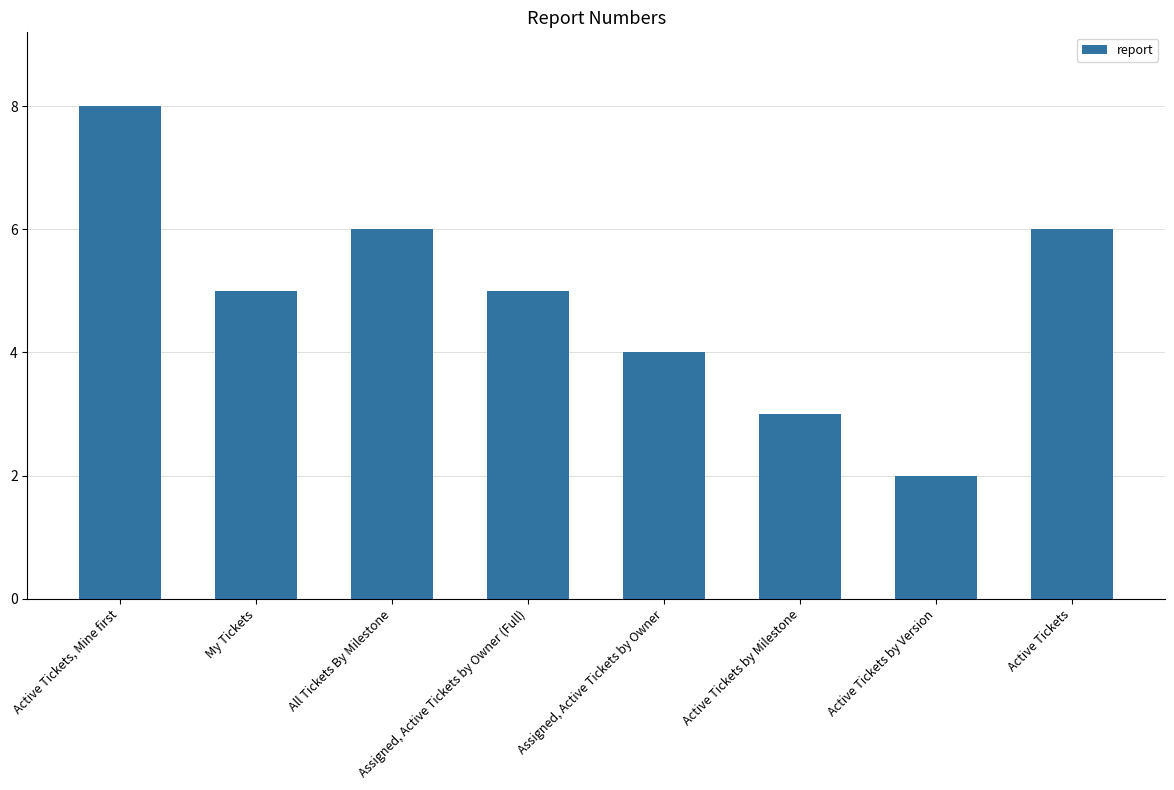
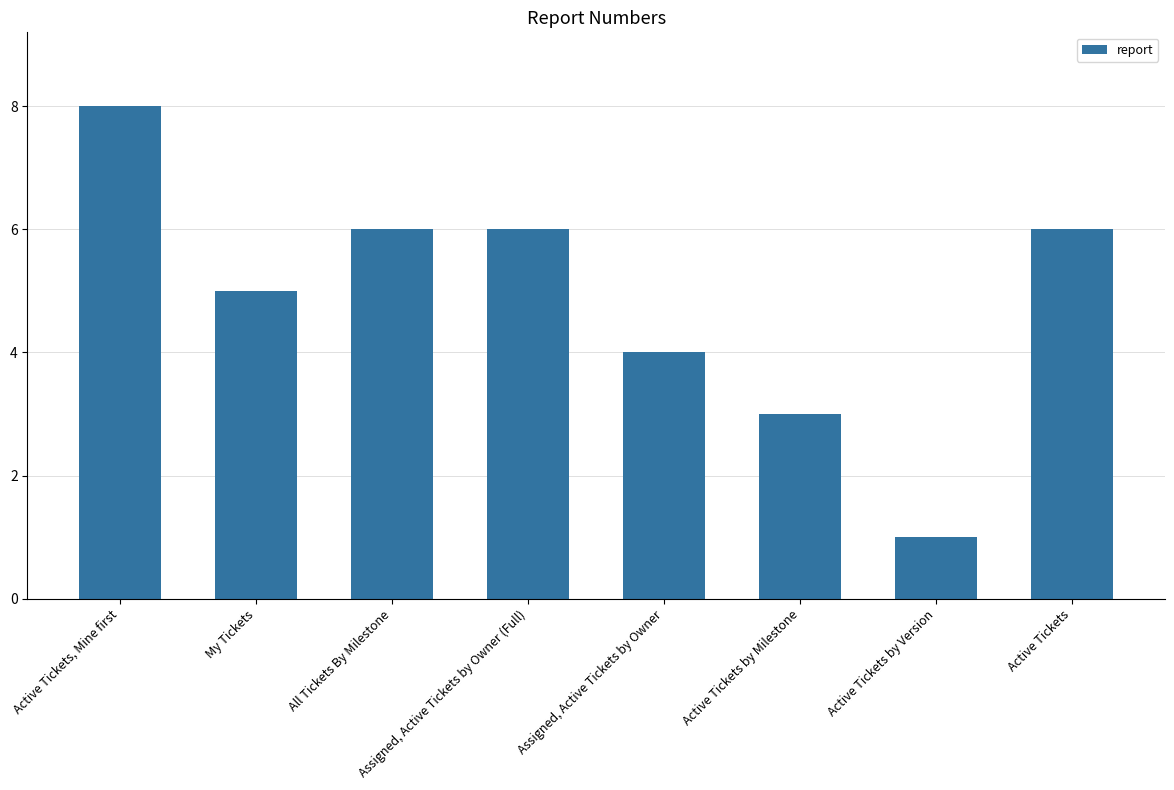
  {
    "Active Tickets, Mine first": 8,
    "My Tickets": 5,
    "All Tickets By Milestone": 6,
-   "Assigned, Active Tickets by Owner (Full)": 5,
+   "Assigned, Active Tickets by Owner (Full)": 6,
    "Assigned, Active Tickets by Owner": 4,
    "Active Tickets by Milestone": 3,
-   "Active Tickets by Version": 2,
+   "Active Tickets by Version": 1,
    "Active Tickets": 6
  }
